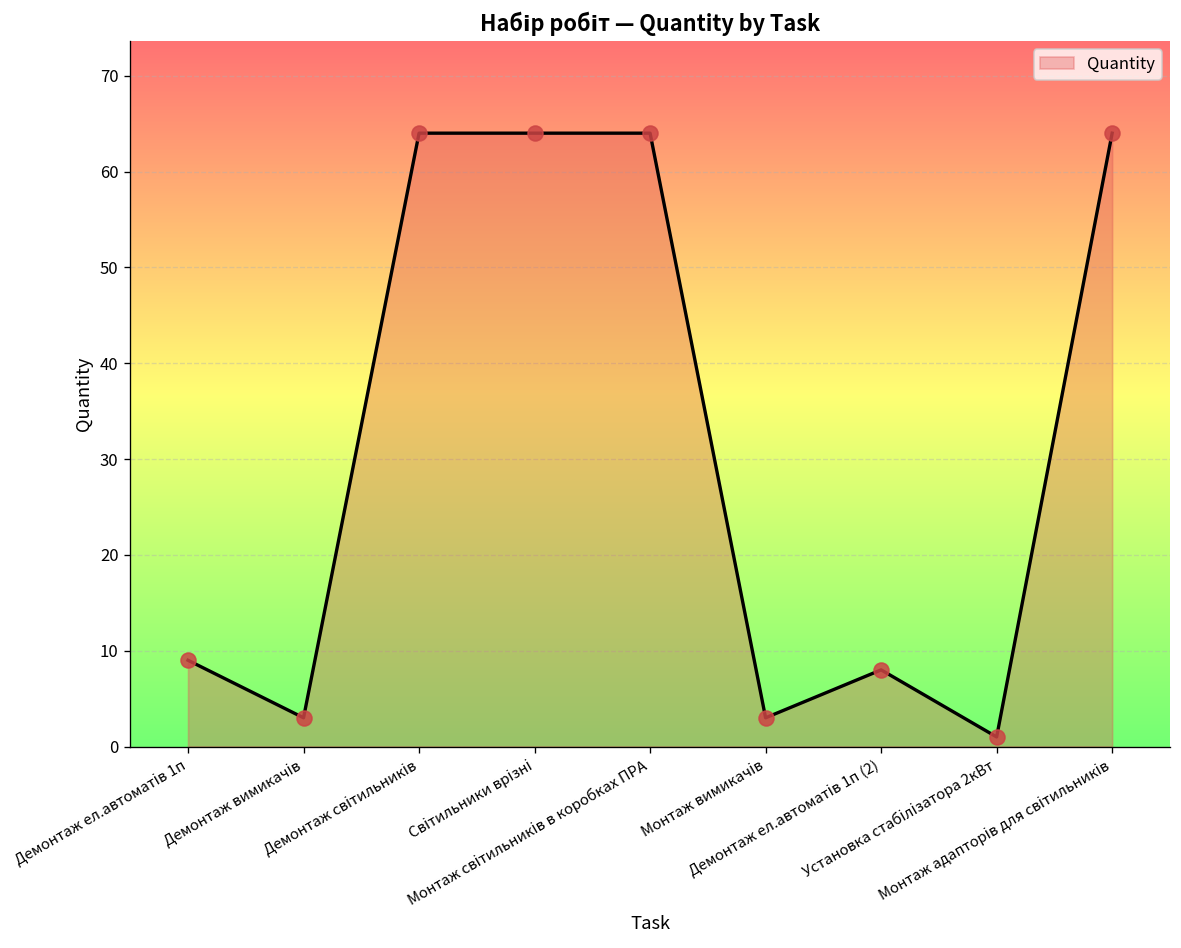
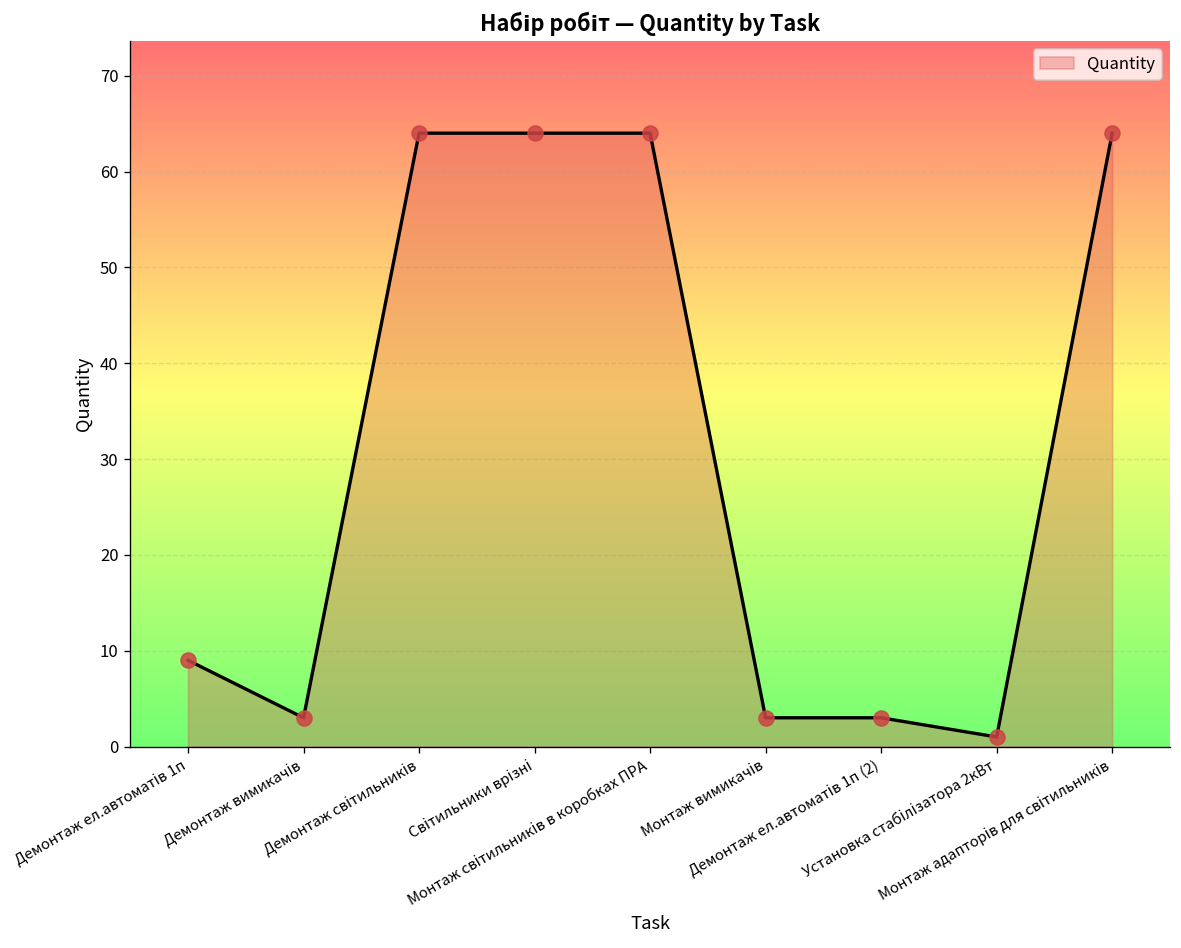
  {
    "Демонтаж ел.автоматів 1п": 9,
    "Демонтаж вимикачів": 3,
    "Демонтаж світильників": 64,
    "Світильники врізні": 64,
    "Монтаж світильників в коробках ПРА": 64,
    "Монтаж вимикачів": 3,
-   "Демонтаж ел.автоматів 1п (2)": 8,
+   "Демонтаж ел.автоматів 1п (2)": 3,
    "Установка стабілізатора 2кВт": 1,
    "Монтаж адапторів для світильників": 64
  }
